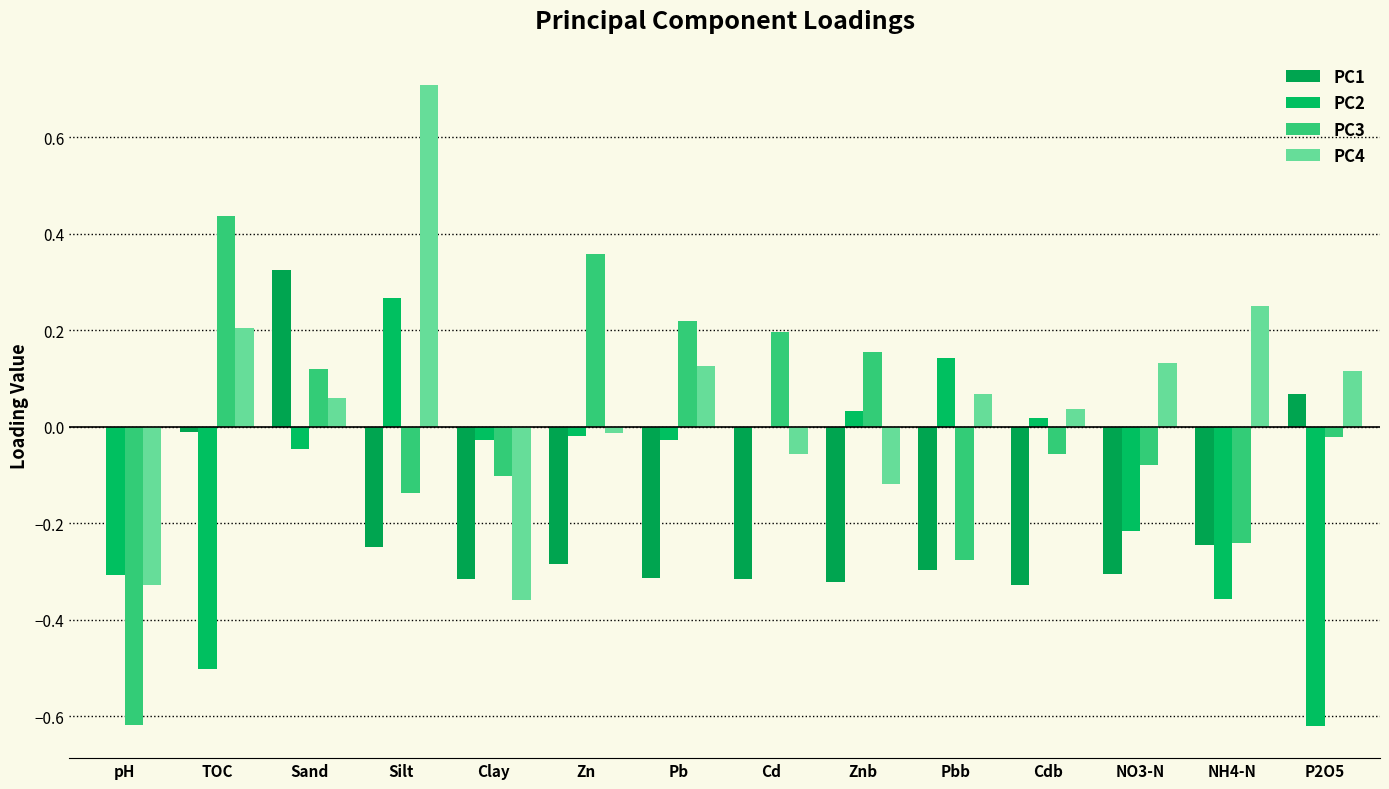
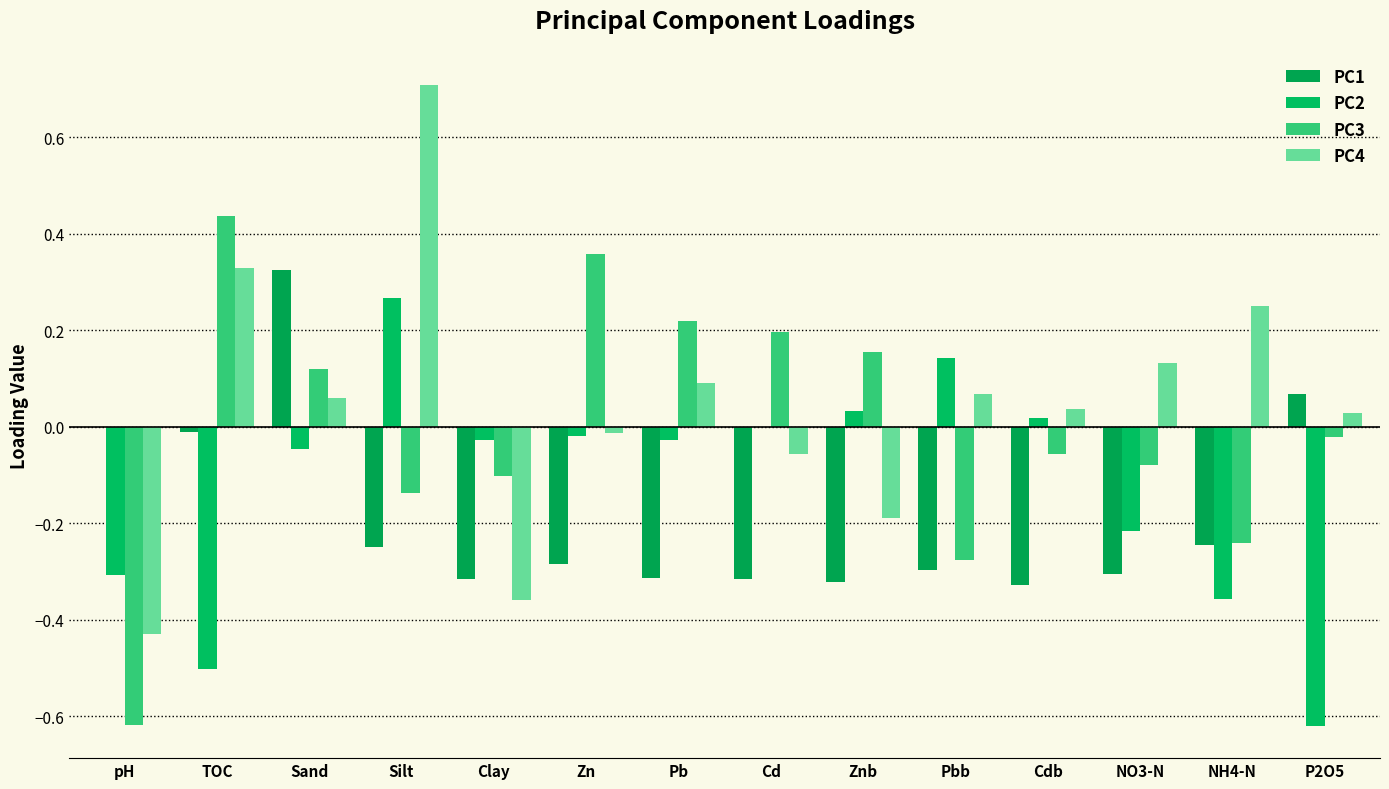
  {
    "PC4": {
-     "pH": -0.33,
-     "TOC": 0.21,
+     "pH": -0.43,
+     "TOC": 0.33,
      "Sand": 0.06,
      "Silt": 0.71,
      "Clay": -0.36,
      "Zn": -0.01,
-     "Pb": 0.13,
+     "Pb": 0.09,
      "Cd": -0.06,
-     "Znb": -0.12,
+     "Znb": -0.19,
      "Pbb": 0.07,
      "Cdb": 0.04,
      "NO3-N": 0.13,
      "NH4-N": 0.25,
-     "P2O5": 0.12
+     "P2O5": 0.03
    }
  }
